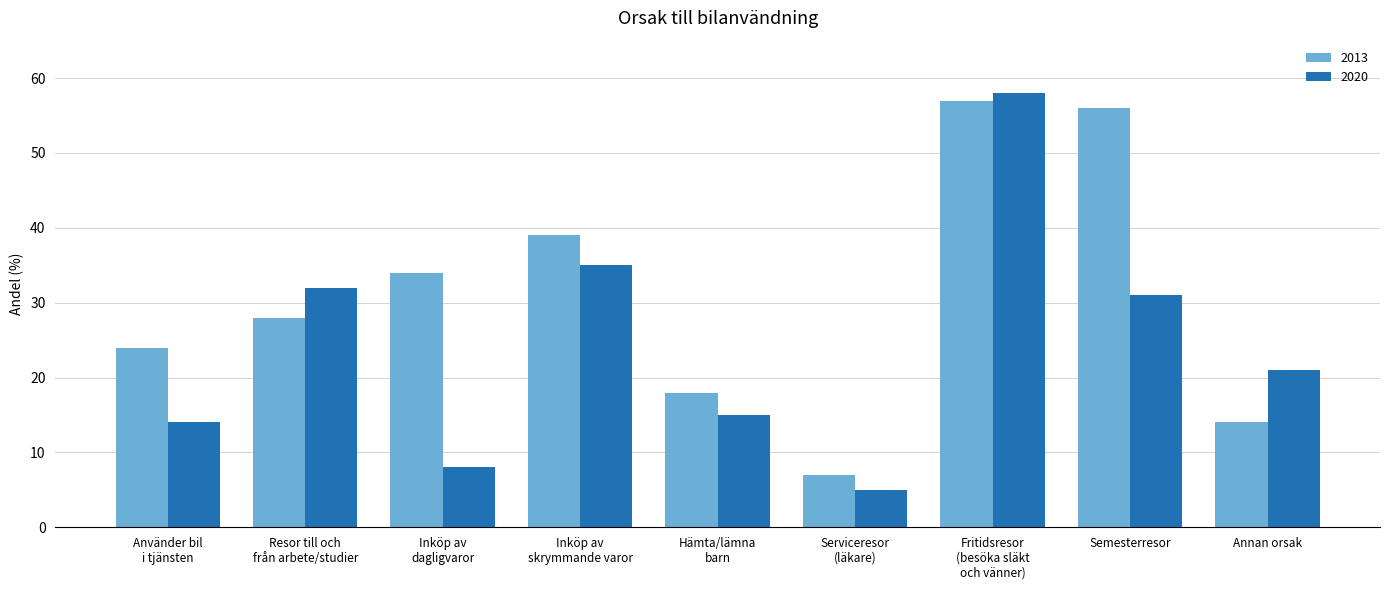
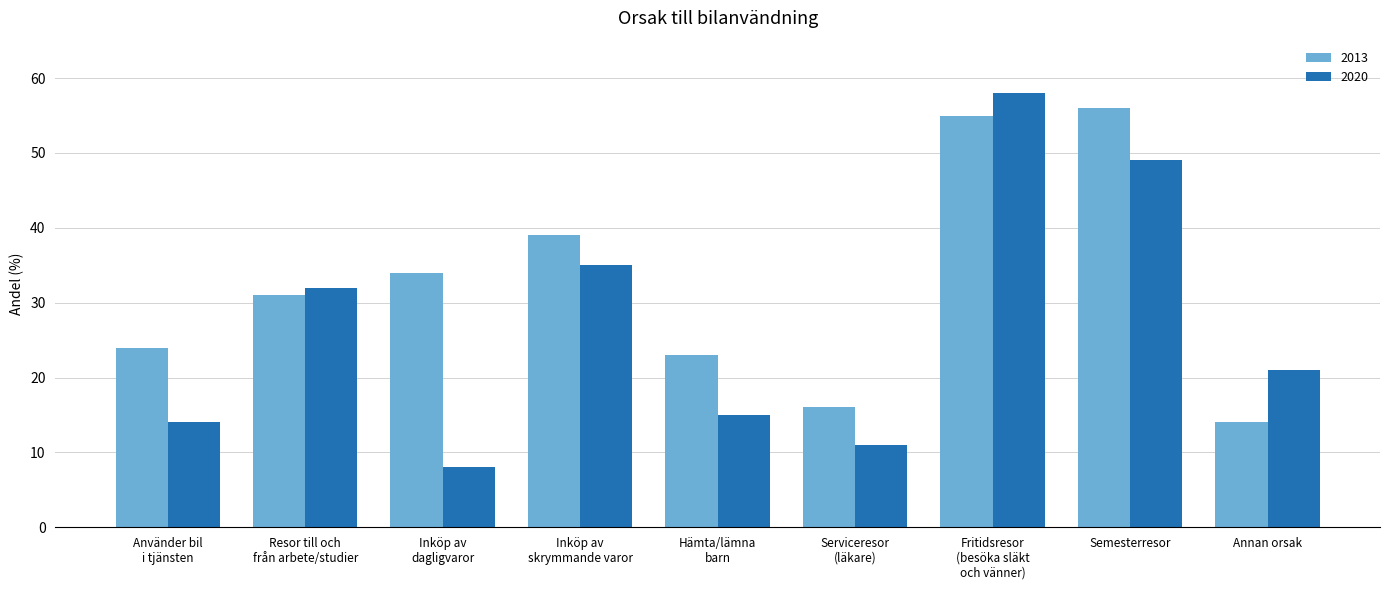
  {
    "2013": {
      "Använder bil i tjänsten": 24,
-     "Resor till och från arbete/studier": 28,
+     "Resor till och från arbete/studier": 31,
      "Inköp av dagligvaror": 34,
      "Inköp av skrymmande varor": 39,
-     "Hämta/lämna barn": 18,
-     "Serviceresor (läkare)": 7,
-     "Fritidsresor (besöka släkt och vänner)": 57,
+     "Hämta/lämna barn": 23,
+     "Serviceresor (läkare)": 16,
+     "Fritidsresor (besöka släkt och vänner)": 55,
      "Semesterresor": 56,
      "Annan orsak": 14
    },
    "2020": {
      "Använder bil i tjänsten": 14,
      "Resor till och från arbete/studier": 32,
      "Inköp av dagligvaror": 8,
      "Inköp av skrymmande varor": 35,
      "Hämta/lämna barn": 15,
-     "Serviceresor (läkare)": 5,
+     "Serviceresor (läkare)": 11,
      "Fritidsresor (besöka släkt och vänner)": 58,
-     "Semesterresor": 31,
+     "Semesterresor": 49,
      "Annan orsak": 21
    }
  }
